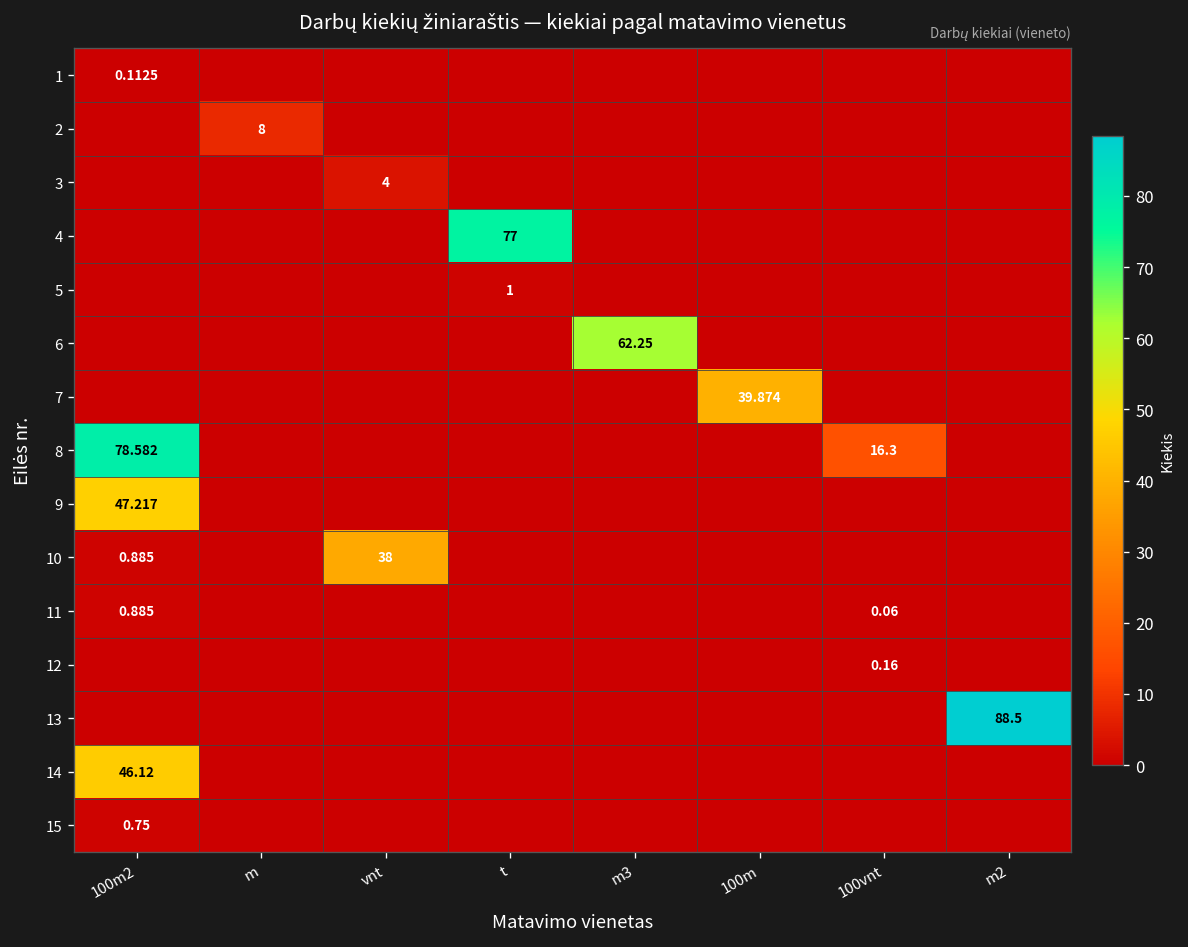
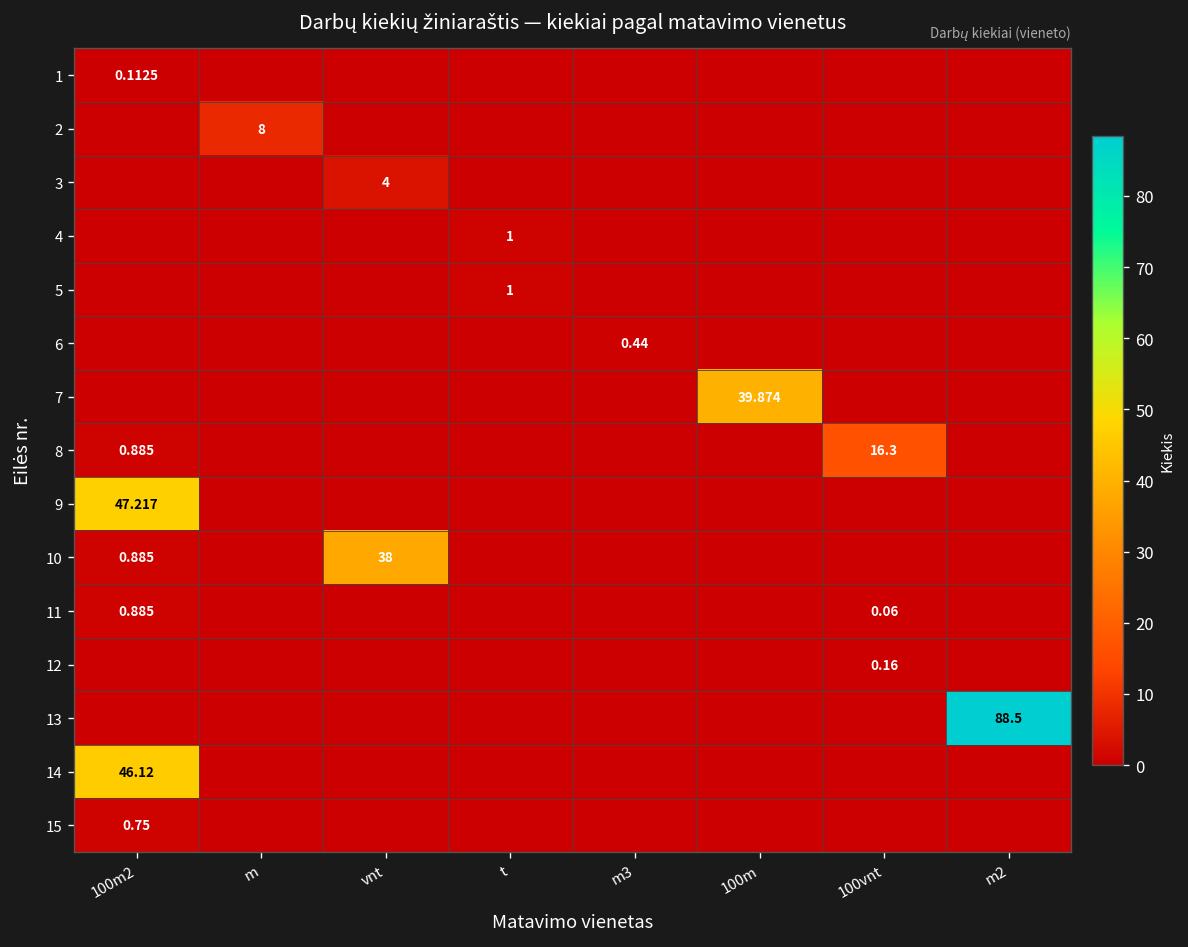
  {
    "1": {
      "100m2": 0.1125
    },
    "2": {
      "m": 8
    },
    "3": {
      "vnt": 4
    },
    "4": {
-     "t": 77
+     "t": 1
    },
    "5": {
      "t": 1
    },
    "6": {
-     "m3": 62.25
+     "m3": 0.44
    },
    "7": {
      "100m": 39.874
    },
    "8": {
-     "100m2": 78.582,
+     "100m2": 0.885,
      "100vnt": 16.3
    },
    "9": {
      "100m2": 47.217
    },
    "10": {
      "100m2": 0.885,
      "vnt": 38
    },
    "11": {
      "100m2": 0.885,
      "100vnt": 0.06
    },
    "12": {
      "100vnt": 0.16
    },
    "13": {
      "m2": 88.5
    },
    "14": {
      "100m2": 46.12
    },
    "15": {
      "100m2": 0.75
    }
  }
